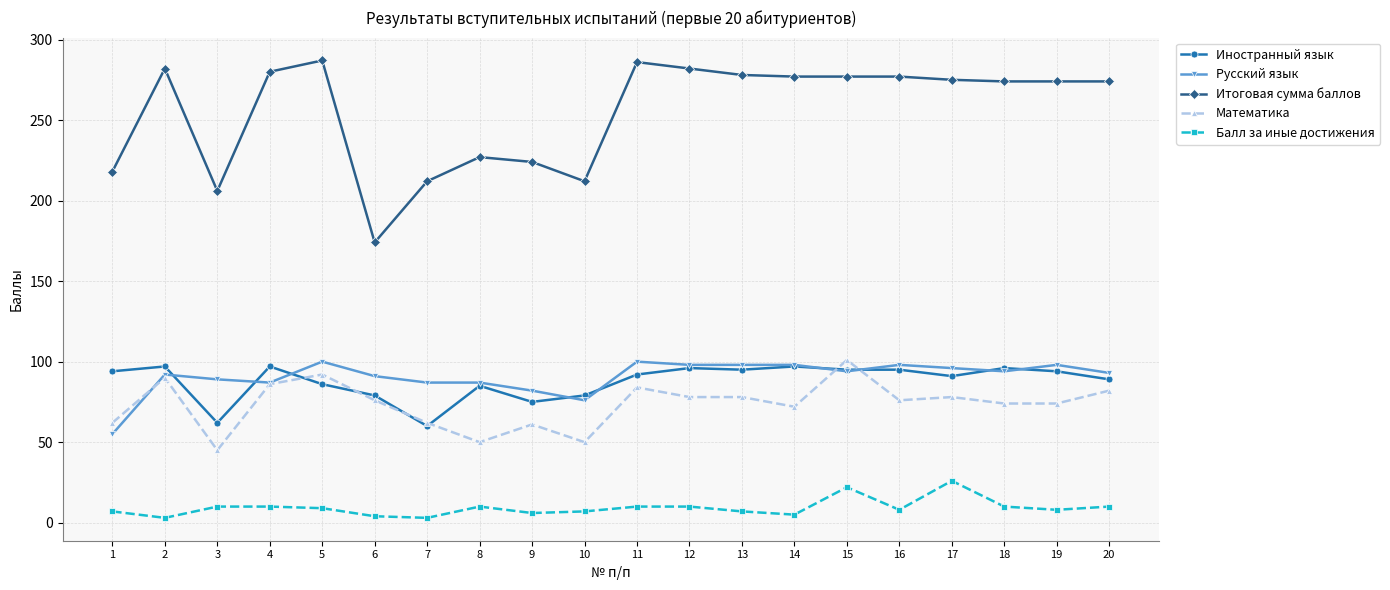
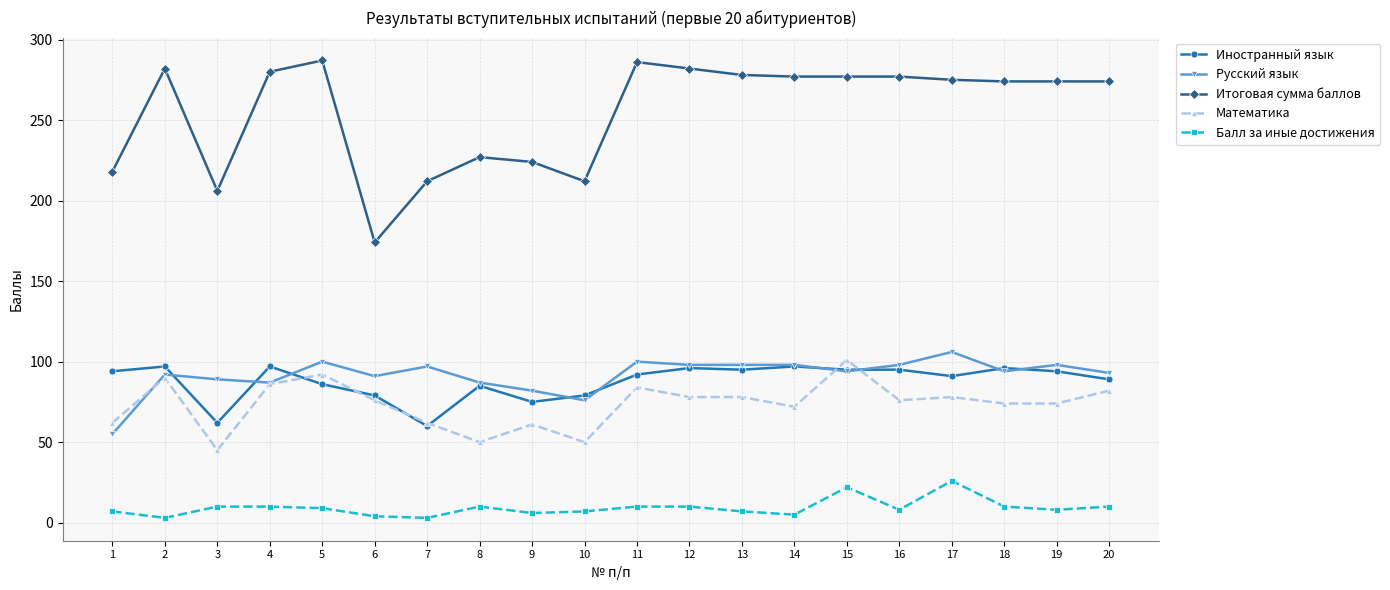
  {
    "Русский язык": {
      "1": 55,
      "2": 92,
      "3": 89,
      "5": 100,
      "6": 91,
-     "7": 87,
+     "7": 97,
      "8": 87,
      "9": 82,
      "10": 76,
      "11": 100,
      "12": 98,
      "13": 98,
      "16": 98,
-     "17": 96,
+     "17": 106,
      "18": 94,
      "19": 98,
      "20": 93
    },
    "Математика": {
      "1": 62,
      "2": 90,
      "3": 45,
      "5": 92,
      "6": 76,
      "7": 62,
      "8": 50,
      "9": 61,
      "10": 50,
      "11": 84,
      "12": 78,
      "13": 78,
      "14": 72,
      "15": 101,
      "16": 76,
      "17": 78,
      "18": 74,
      "19": 74,
      "20": 82
    },
    "Балл за иные достижения": {
      "1": 7,
      "2": 3,
      "3": 10,
      "4": 10,
      "5": 9,
      "6": 4,
      "7": 3,
      "8": 10,
      "9": 6,
      "10": 7,
      "11": 10,
      "12": 10,
      "13": 7,
      "14": 5,
      "15": 22,
      "16": 8,
      "17": 26,
      "18": 10,
      "19": 8,
      "20": 10
    }
  }
